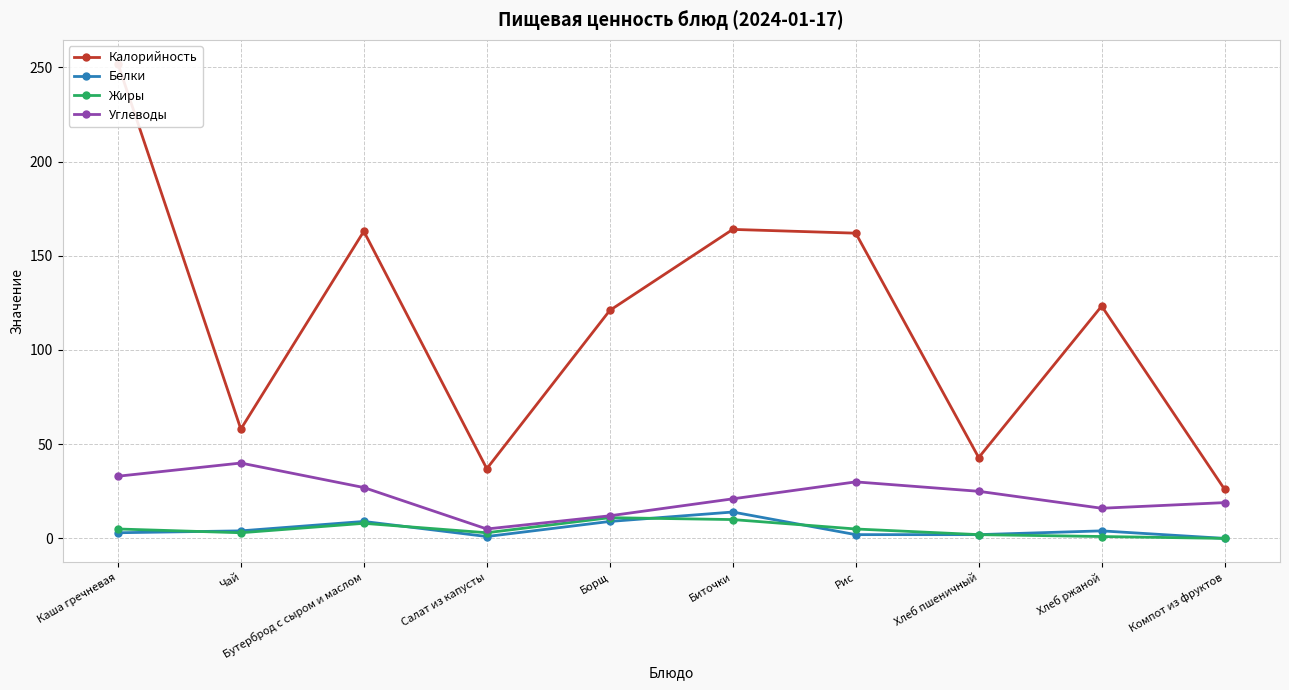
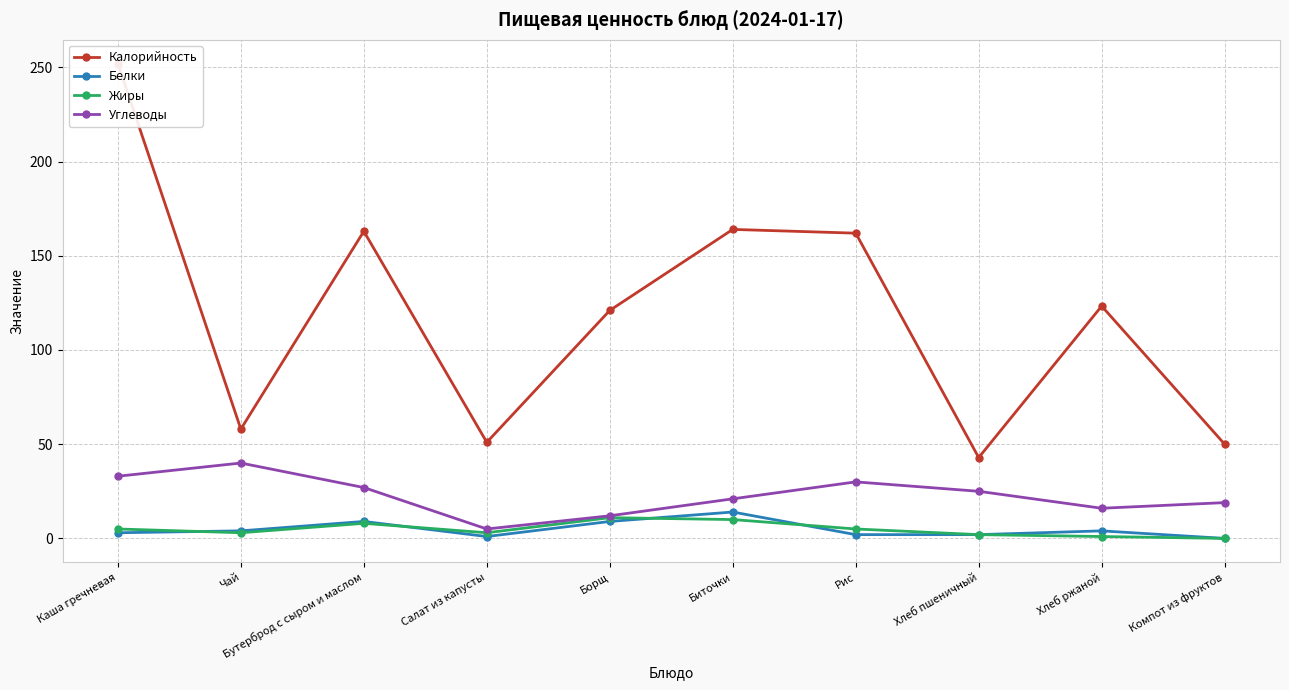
  {
    "Калорийность": {
      "Чай": 58,
      "Бутерброд с сыром и маслом": 163,
-     "Салат из капусты": 37,
+     "Салат из капусты": 51,
      "Борщ": 121,
      "Биточки": 164,
      "Рис": 162,
      "Хлеб пшеничный": 43,
      "Хлеб ржаной": 123,
-     "Компот из фруктов": 26
+     "Компот из фруктов": 50
    },
    "Белки": {
      "Каша гречневая": 3,
      "Салат из капусты": 1,
      "Борщ": 9,
      "Биточки": 14,
      "Рис": 2,
      "Хлеб ржаной": 4
    },
    "Жиры": {
      "Каша гречневая": 5,
      "Салат из капусты": 3,
      "Биточки": 10,
      "Рис": 5,
      "Хлеб ржаной": 1
    },
    "Углеводы": {
      "Каша гречневая": 33,
      "Чай": 40,
      "Бутерброд с сыром и маслом": 27,
      "Салат из капусты": 5,
      "Биточки": 21,
      "Рис": 30,
      "Хлеб пшеничный": 25,
      "Хлеб ржаной": 16,
      "Компот из фруктов": 19
    }
  }
